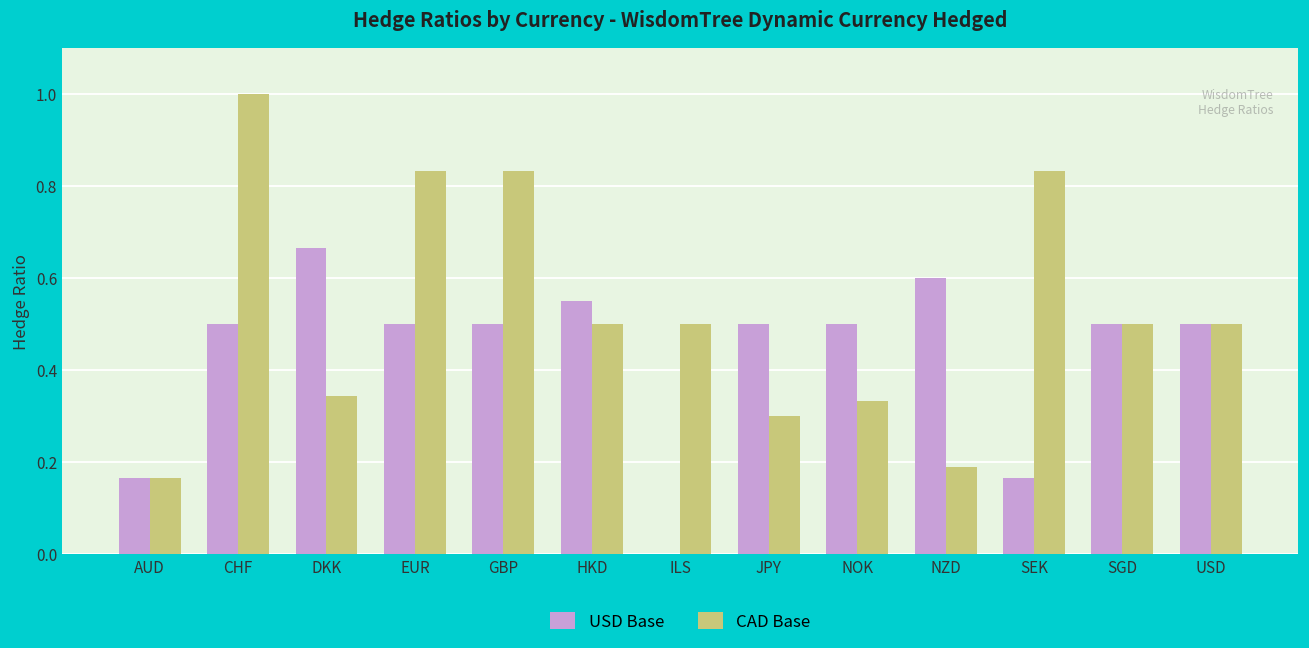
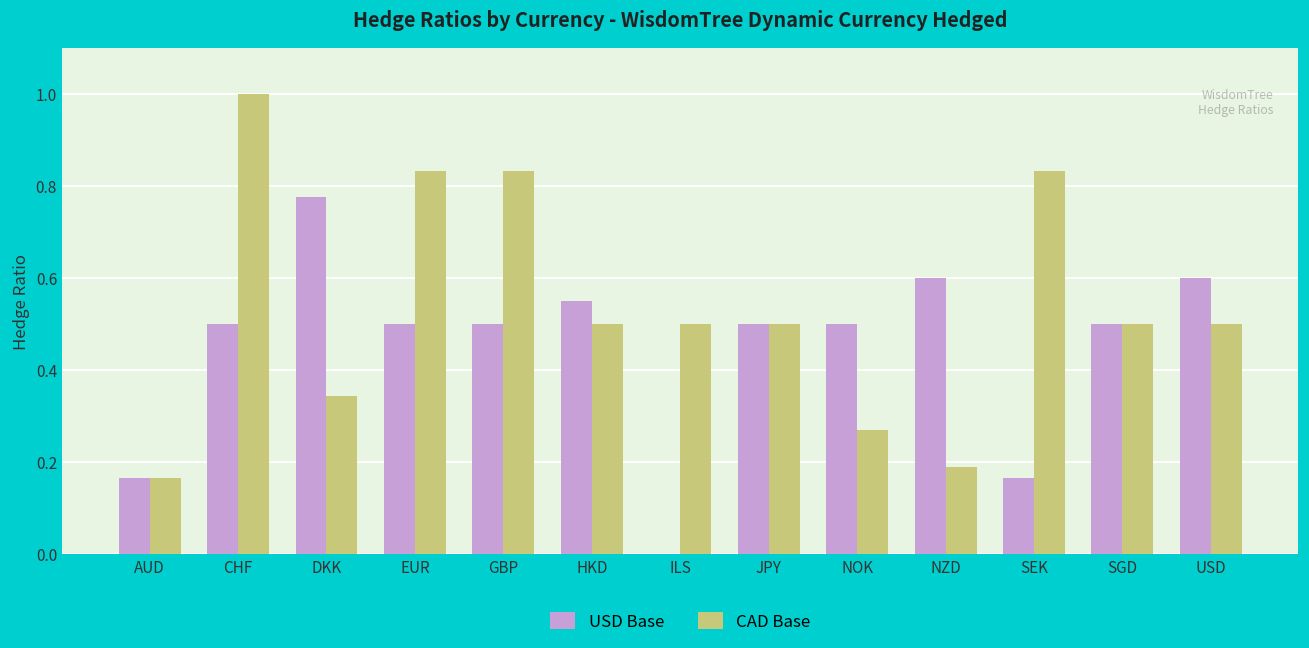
  {
    "USD Base": {
      "AUD": 0.17,
      "CHF": 0.50,
-     "DKK": 0.67,
+     "DKK": 0.78,
      "EUR": 0.50,
      "GBP": 0.50,
      "HKD": 0.55,
      "ILS": 0.00,
      "JPY": 0.50,
      "NOK": 0.50,
      "NZD": 0.60,
      "SEK": 0.17,
      "SGD": 0.50,
-     "USD": 0.5
+     "USD": 0.6
    },
    "CAD Base": {
      "AUD": 0.17,
      "CHF": 1.00,
      "DKK": 0.34,
      "EUR": 0.83,
      "GBP": 0.83,
      "HKD": 0.50,
      "ILS": 0.50,
-     "JPY": 0.3,
-     "NOK": 0.33,
+     "JPY": 0.5,
+     "NOK": 0.27,
      "NZD": 0.19,
      "SEK": 0.83,
      "SGD": 0.50,
      "USD": 0.50
    }
  }
